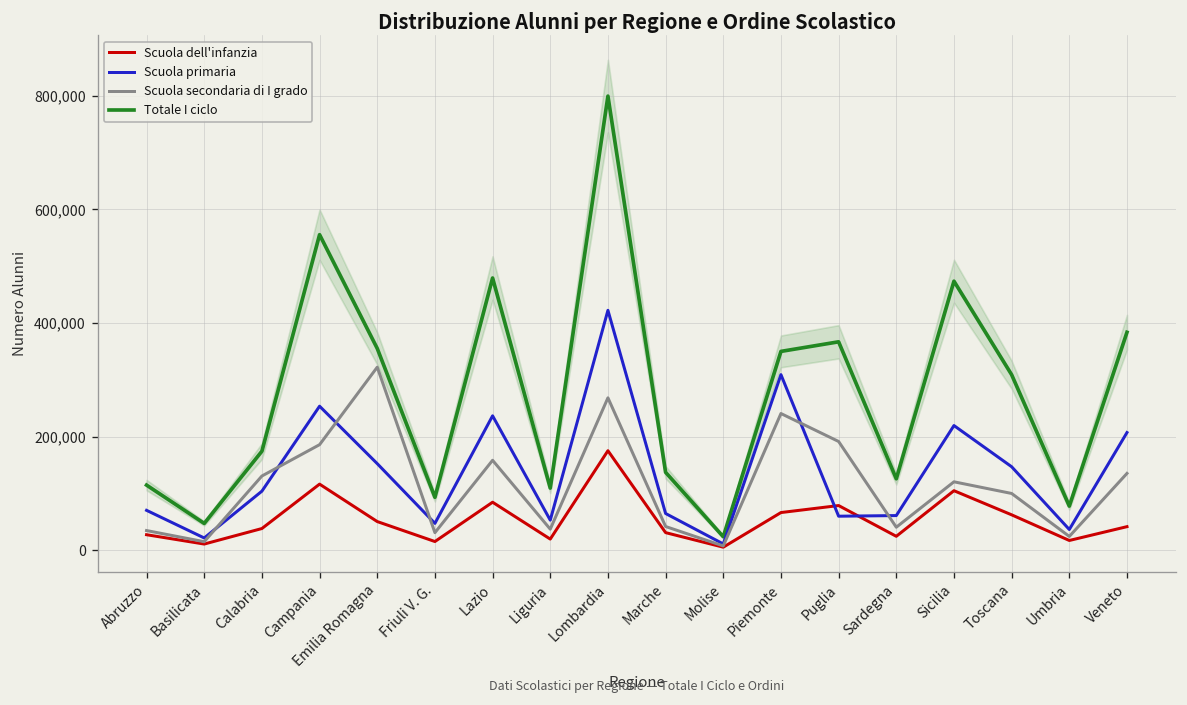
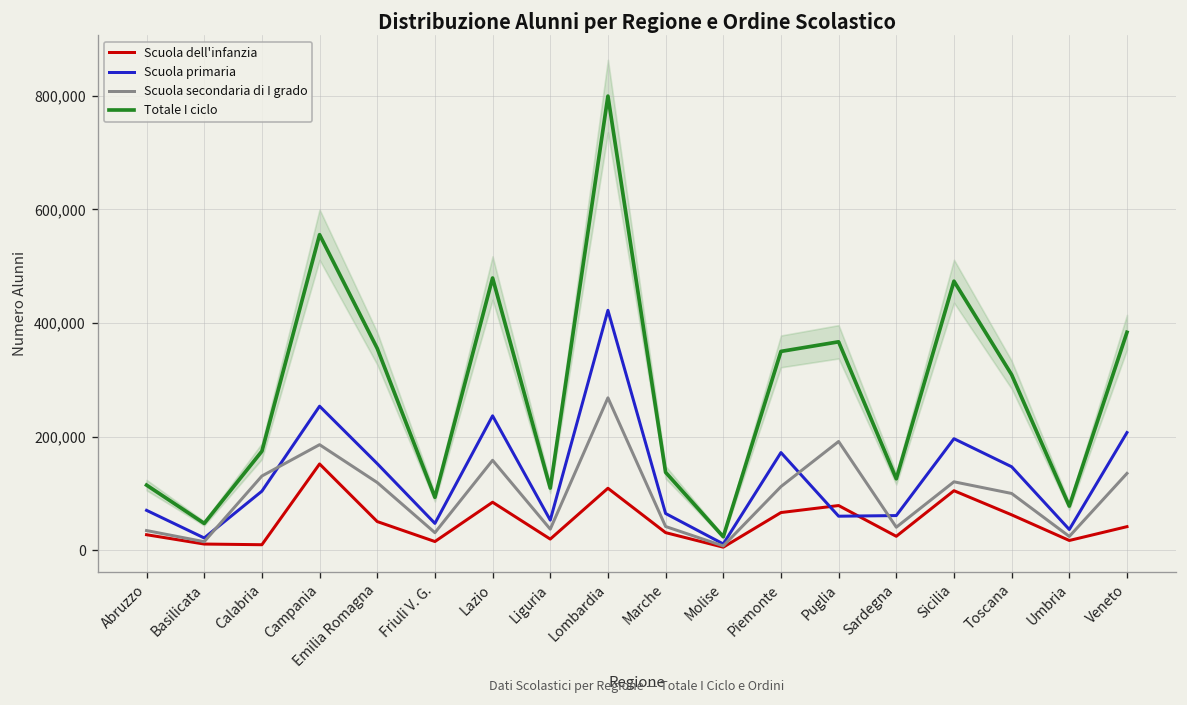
  {
    "Scuola dell'infanzia": {
      "Abruzzo": "30,000",
-     "Calabria": "40,000",
-     "Campania": "120,000",
+     "Calabria": "10,000",
+     "Campania": "150,000",
      "Emilia Romagna": "50,000",
      "Friuli V. G.": "20,000",
      "Lazio": "80,000",
      "Liguria": "20,000",
-     "Lombardia": "180,000",
+     "Lombardia": "110,000",
      "Marche": "30,000",
      "Piemonte": "70,000",
      "Puglia": "80,000",
      "Sardegna": "20,000",
      "Sicilia": "100,000",
      "Toscana": "60,000",
      "Umbria": "20,000",
      "Veneto": "40,000"
    },
    "Scuola primaria": {
      "Abruzzo": "70,000",
      "Basilicata": "20,000",
      "Calabria": "100,000",
      "Campania": "250,000",
      "Emilia Romagna": "150,000",
      "Friuli V. G.": "50,000",
      "Lazio": "240,000",
      "Liguria": "50,000",
      "Lombardia": "420,000",
      "Marche": "60,000",
-     "Piemonte": "310,000",
+     "Piemonte": "170,000",
      "Puglia": "60,000",
      "Sardegna": "60,000",
-     "Sicilia": "220,000",
+     "Sicilia": "200,000",
      "Toscana": "150,000",
      "Umbria": "40,000",
      "Veneto": "210,000"
    },
    "Scuola secondaria di I grado": {
      "Abruzzo": "30,000",
      "Calabria": "130,000",
      "Campania": "190,000",
-     "Emilia Romagna": "320,000",
+     "Emilia Romagna": "120,000",
      "Friuli V. G.": "30,000",
      "Lazio": "160,000",
      "Liguria": "40,000",
      "Lombardia": "270,000",
      "Marche": "40,000",
-     "Piemonte": "240,000",
+     "Piemonte": "110,000",
      "Puglia": "190,000",
      "Sardegna": "40,000",
      "Sicilia": "120,000",
      "Toscana": "100,000",
      "Umbria": "20,000",
      "Veneto": "140,000"
    }
  }
